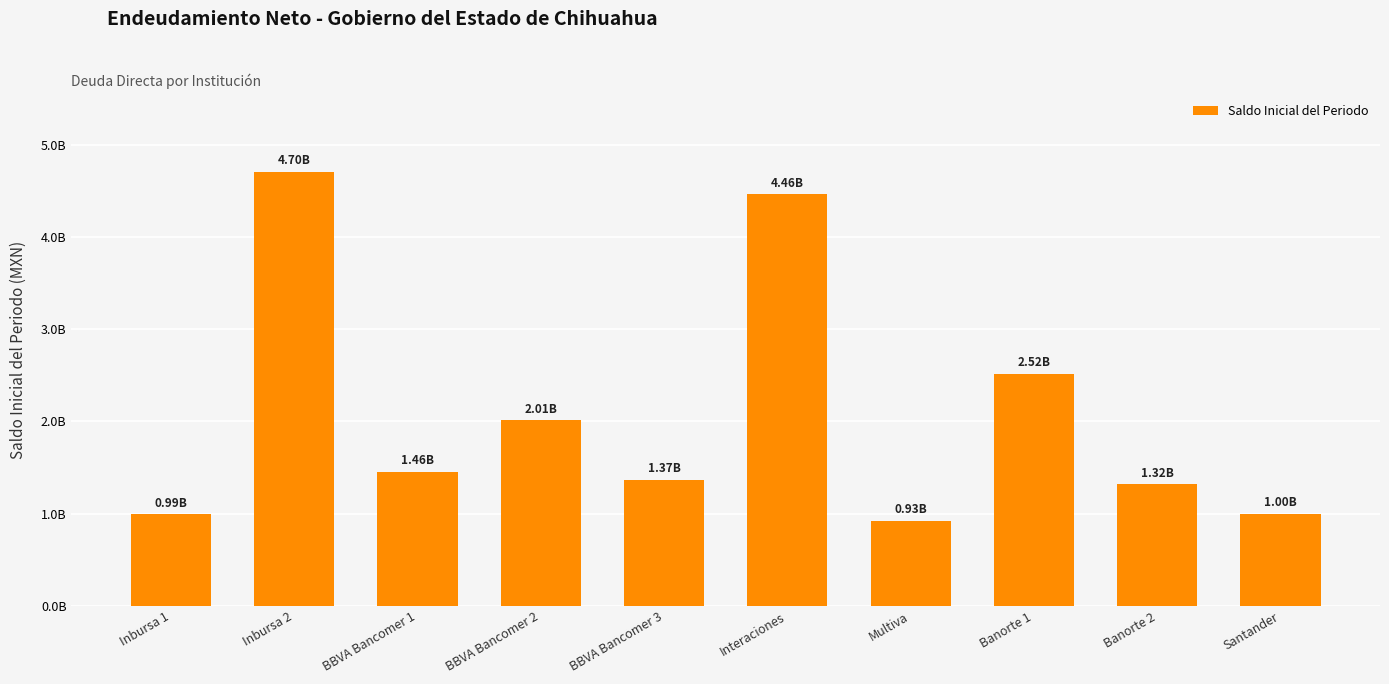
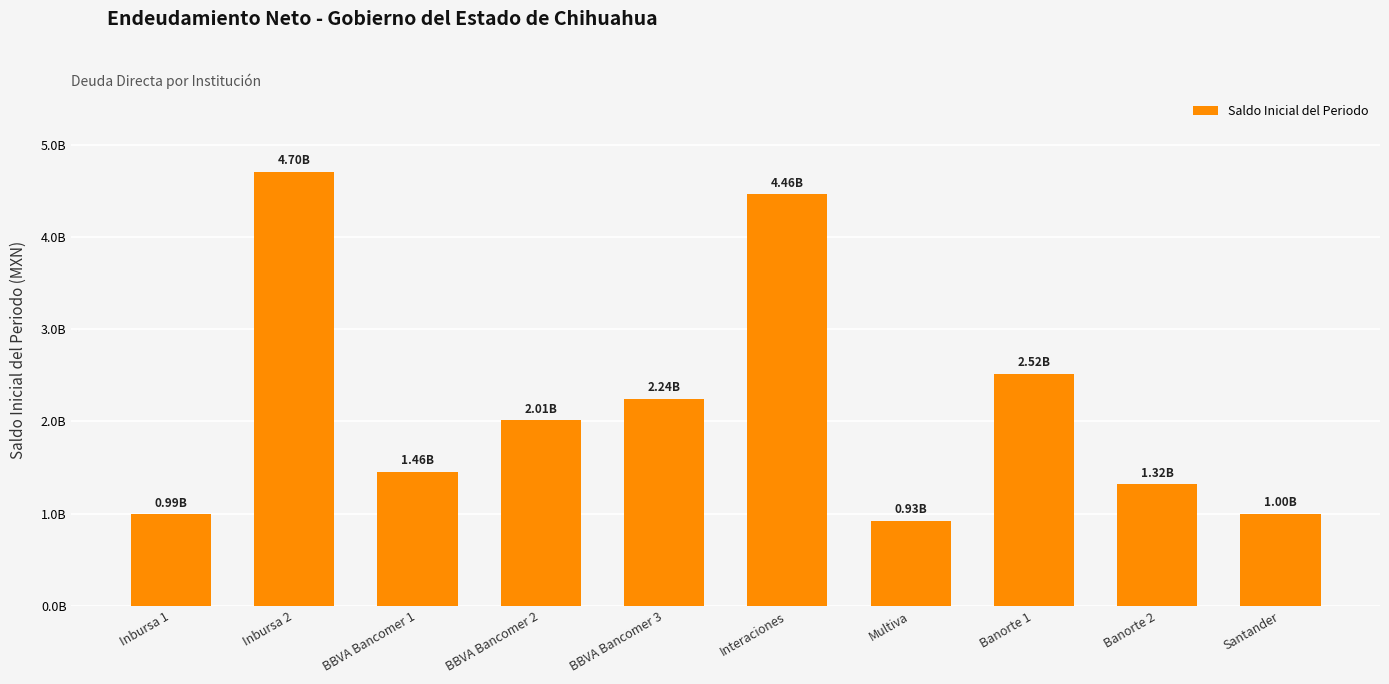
  {
    "Inbursa 1": "0.99B",
    "Inbursa 2": "4.70B",
    "BBVA Bancomer 1": "1.46B",
    "BBVA Bancomer 2": "2.01B",
-   "BBVA Bancomer 3": "1.37B",
+   "BBVA Bancomer 3": "2.24B",
    "Interaciones": "4.46B",
    "Multiva": "0.93B",
    "Banorte 1": "2.52B",
    "Banorte 2": "1.32B",
    "Santander": "1.00B"
  }
